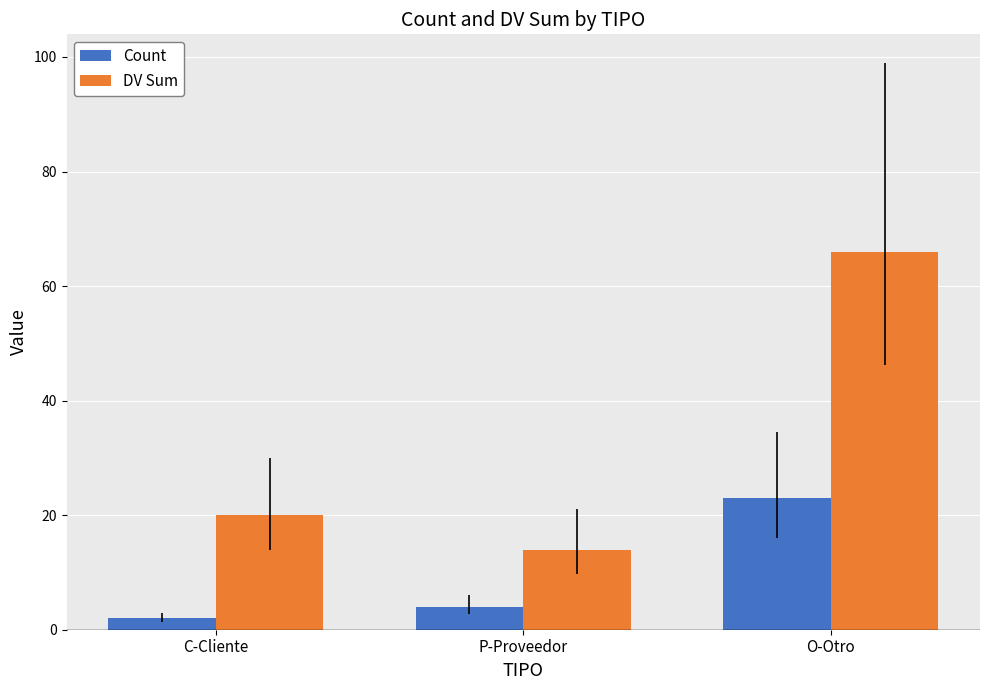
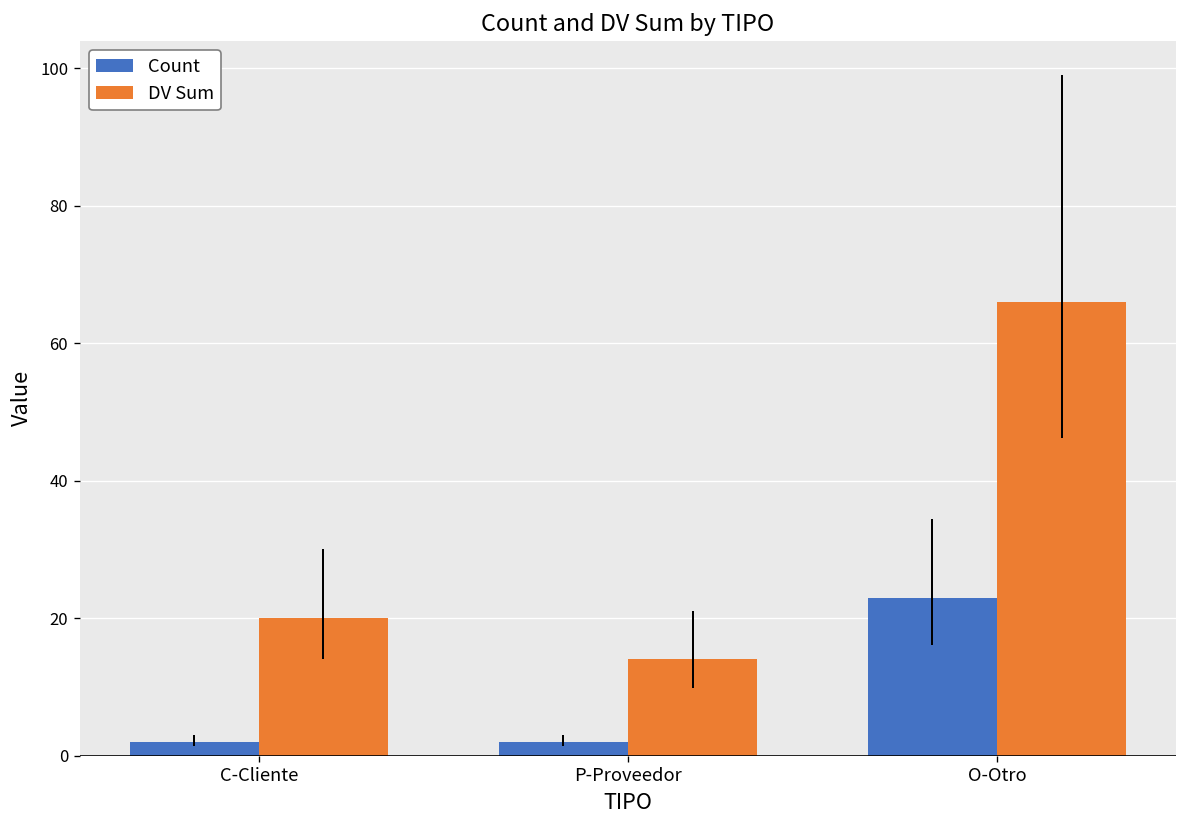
  {
    "Count": {
      "C-Cliente": 2,
-     "P-Proveedor": 4,
+     "P-Proveedor": 2,
      "O-Otro": 23
    },
    "DV Sum": {
      "C-Cliente": 20,
      "P-Proveedor": 14,
      "O-Otro": 66
    }
  }
